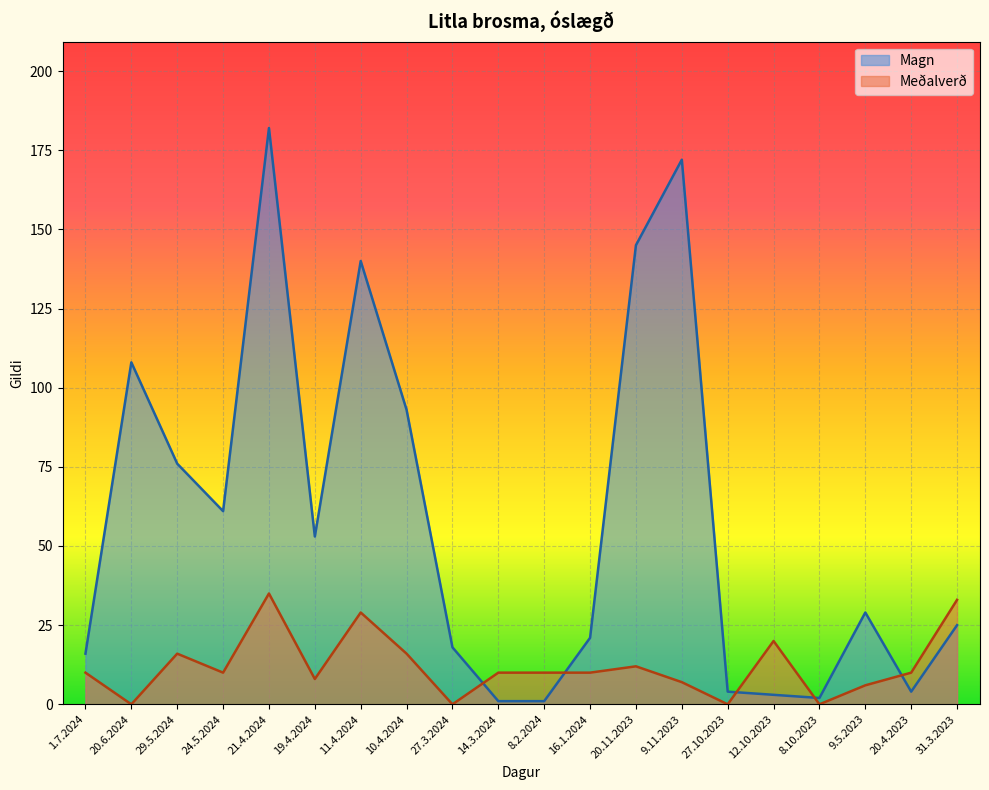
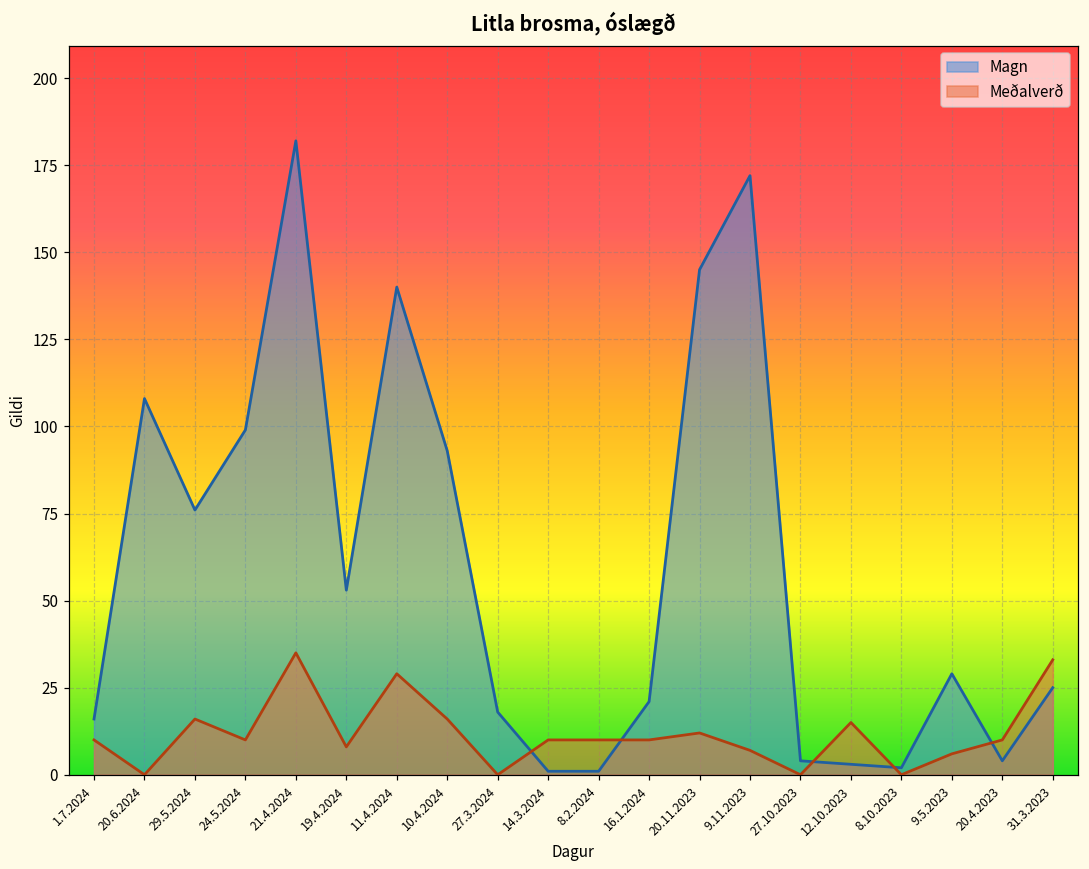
  {
    "Magn": {
      "1.7.2024": 16,
      "20.6.2024": 108,
      "29.5.2024": 76,
-     "24.5.2024": 61,
+     "24.5.2024": 99,
      "21.4.2024": 182,
      "19.4.2024": 53,
      "11.4.2024": 140,
      "10.4.2024": 93,
      "27.3.2024": 18,
      "14.3.2024": 1,
      "8.2.2024": 1,
      "16.1.2024": 21,
      "20.11.2023": 145,
      "9.11.2023": 172,
      "27.10.2023": 4,
      "12.10.2023": 3,
      "8.10.2023": 2,
      "9.5.2023": 29,
      "20.4.2023": 4,
      "31.3.2023": 25
    },
    "Meðalverð": {
      "1.7.2024": 10,
      "20.6.2024": 0,
      "29.5.2024": 16,
      "24.5.2024": 10,
      "21.4.2024": 35,
      "19.4.2024": 8,
      "11.4.2024": 29,
      "10.4.2024": 16,
      "27.3.2024": 0,
      "14.3.2024": 10,
      "8.2.2024": 10,
      "16.1.2024": 10,
      "20.11.2023": 12,
      "9.11.2023": 7,
      "27.10.2023": 0,
-     "12.10.2023": 20,
+     "12.10.2023": 15,
      "8.10.2023": 0,
      "9.5.2023": 6,
      "20.4.2023": 10,
      "31.3.2023": 33
    }
  }
